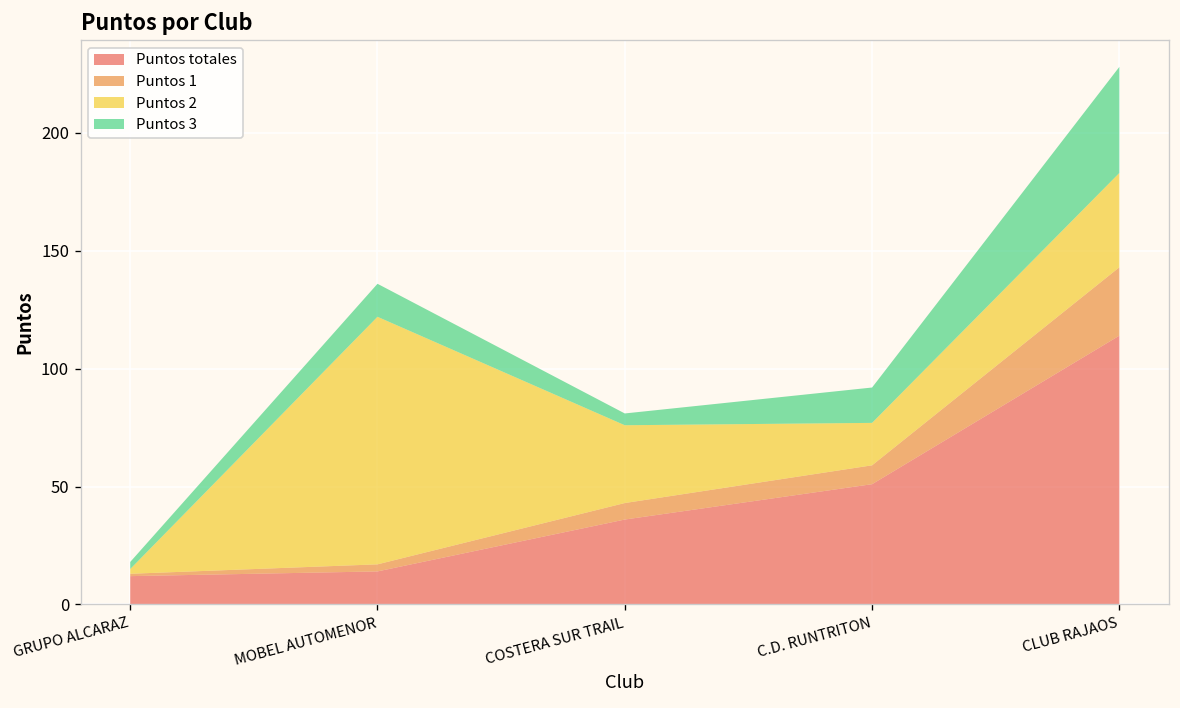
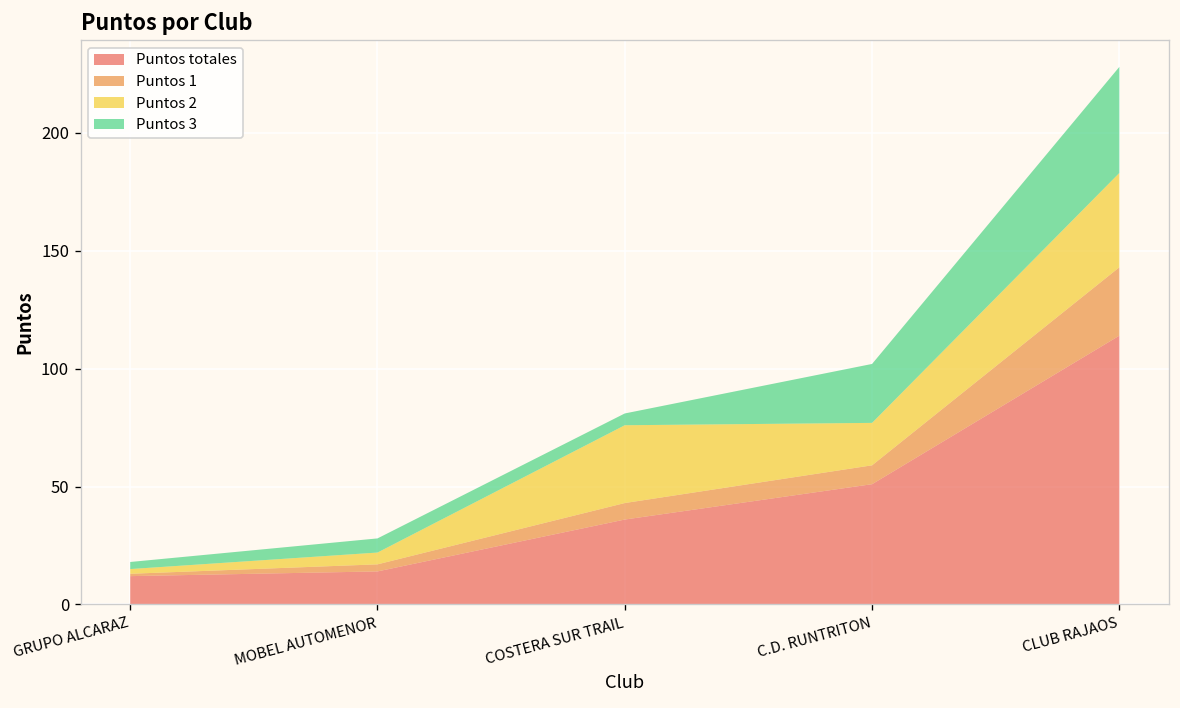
  {
    "Puntos 2": {
      "GRUPO ALCARAZ": 2,
-     "MOBEL AUTOMENOR": 105,
+     "MOBEL AUTOMENOR": 5,
      "COSTERA SUR TRAIL": 33,
      "C.D. RUNTRITON": 18,
      "CLUB RAJAOS": 40
    },
    "Puntos 3": {
      "GRUPO ALCARAZ": 3,
-     "MOBEL AUTOMENOR": 14,
+     "MOBEL AUTOMENOR": 6,
      "COSTERA SUR TRAIL": 5,
-     "C.D. RUNTRITON": 15,
+     "C.D. RUNTRITON": 25,
      "CLUB RAJAOS": 45
    }
  }
